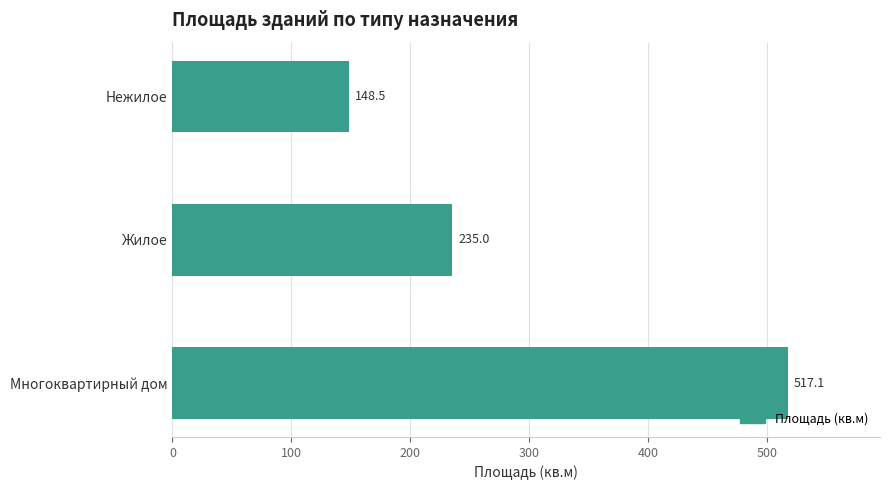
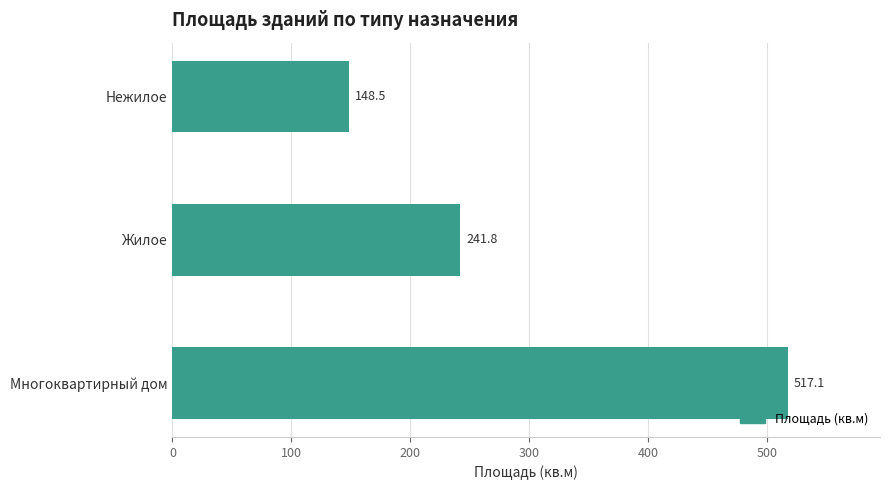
  {
    "Нежилое": 148.5,
-   "Жилое": 235.0,
+   "Жилое": 241.8,
    "Многоквартирный дом": 517.1
  }
